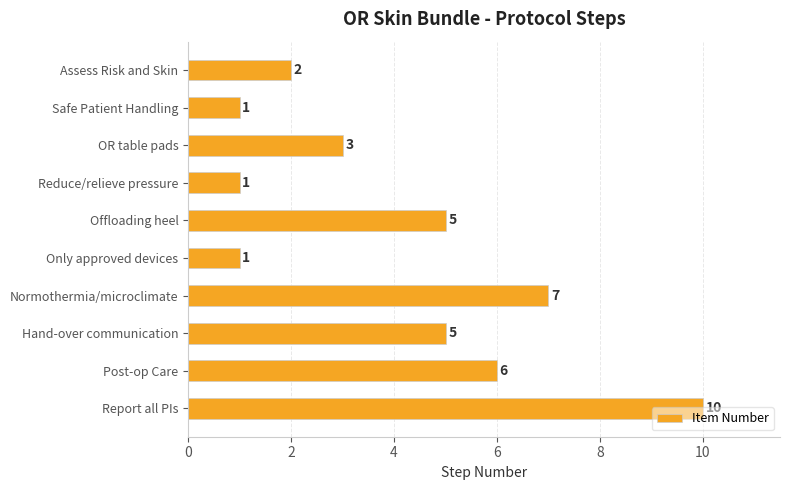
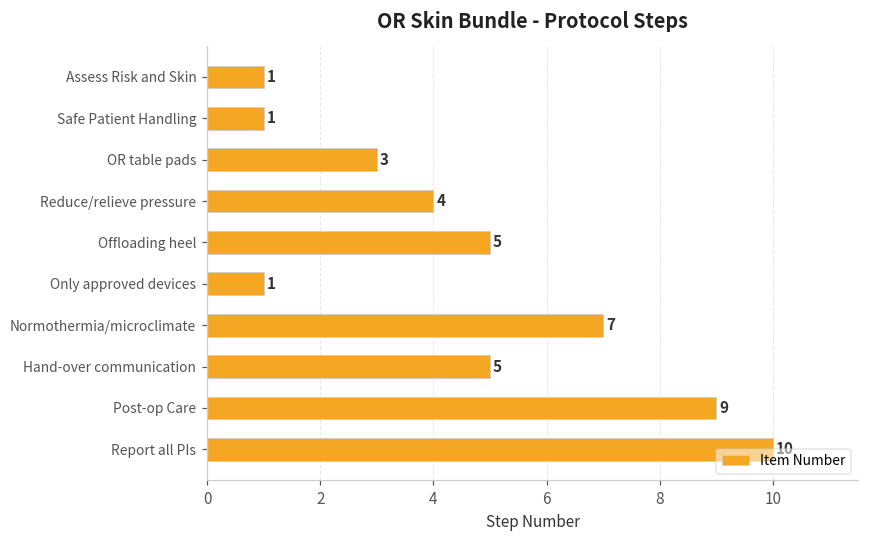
  {
-   "Assess Risk and Skin": 2,
+   "Assess Risk and Skin": 1,
    "Safe Patient Handling": 1,
    "OR table pads": 3,
-   "Reduce/relieve pressure": 1,
+   "Reduce/relieve pressure": 4,
    "Offloading heel": 5,
    "Only approved devices": 1,
    "Normothermia/microclimate": 7,
    "Hand-over communication": 5,
-   "Post-op Care": 6
+   "Post-op Care": 9
  }
